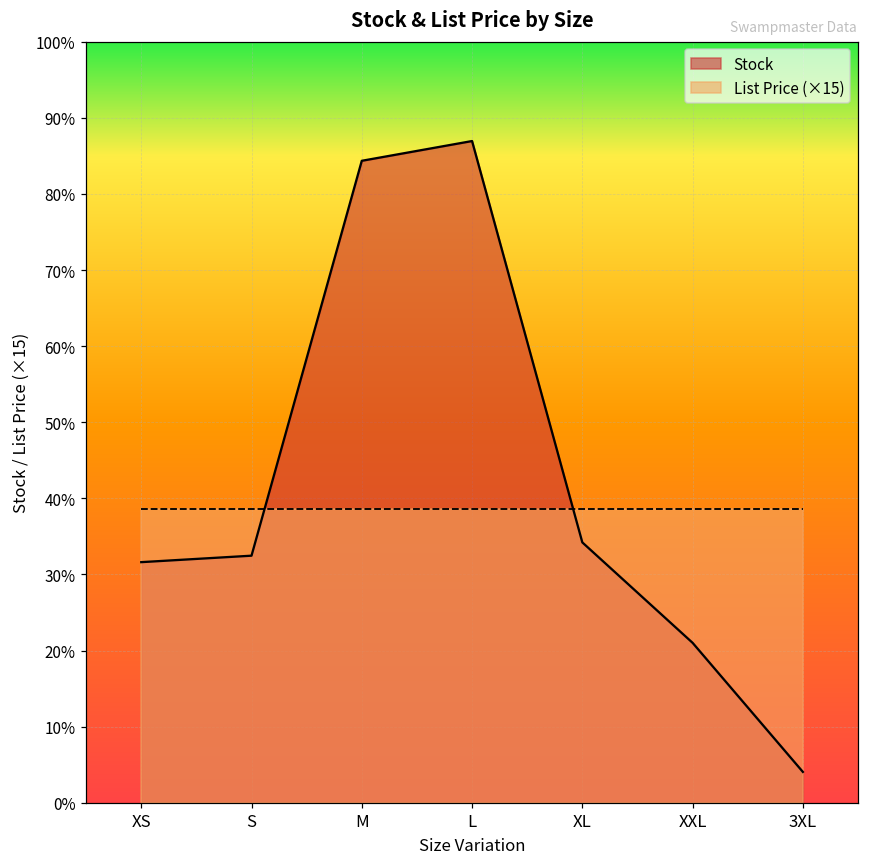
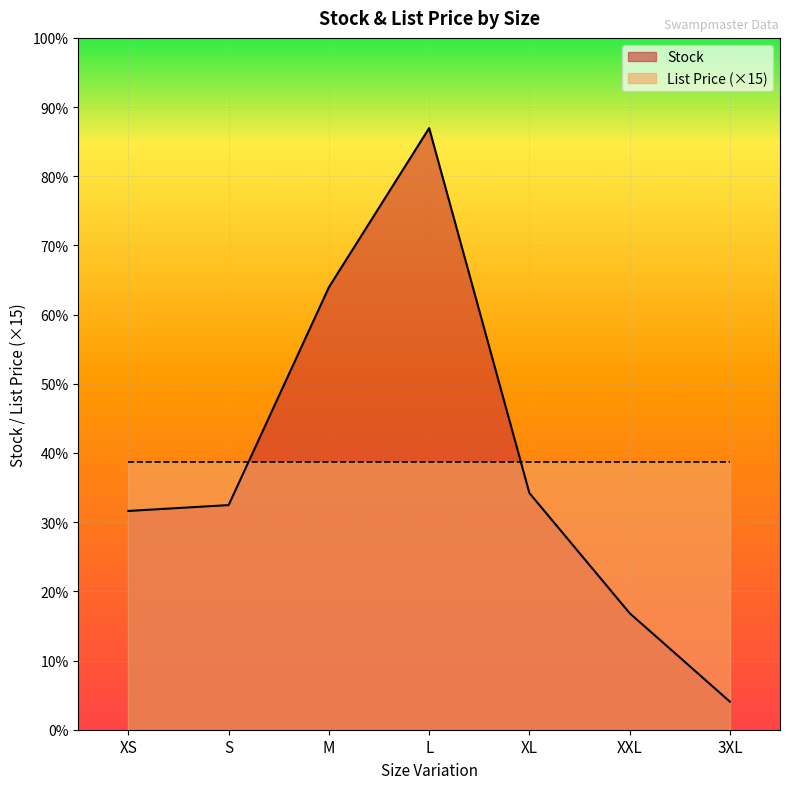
  {
    "Stock": {
      "XS": "32%",
      "S": "32%",
-     "M": "84%",
+     "M": "64%",
      "L": "87%",
      "XL": "34%",
-     "XXL": "21%",
+     "XXL": "17%",
      "3XL": "4%"
    },
    "List Price (×15)": {
      "XS": "39%",
      "S": "39%",
      "M": "39%",
      "L": "39%",
      "XL": "39%",
      "XXL": "39%",
      "3XL": "39%"
    }
  }
